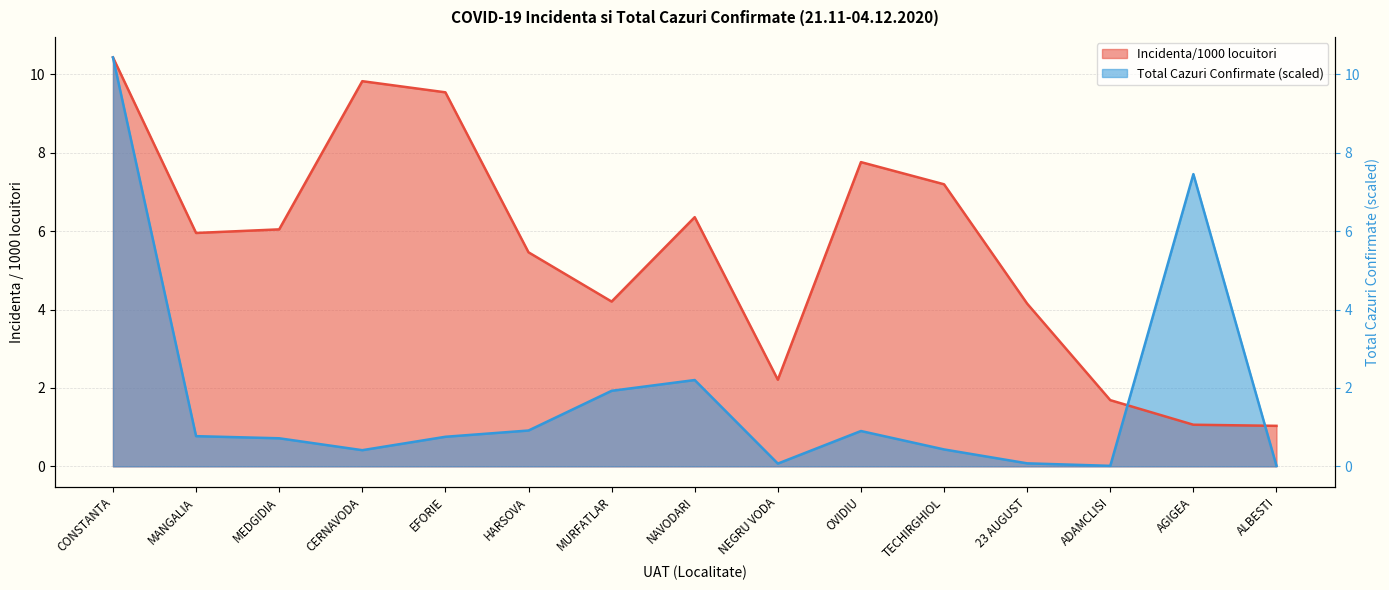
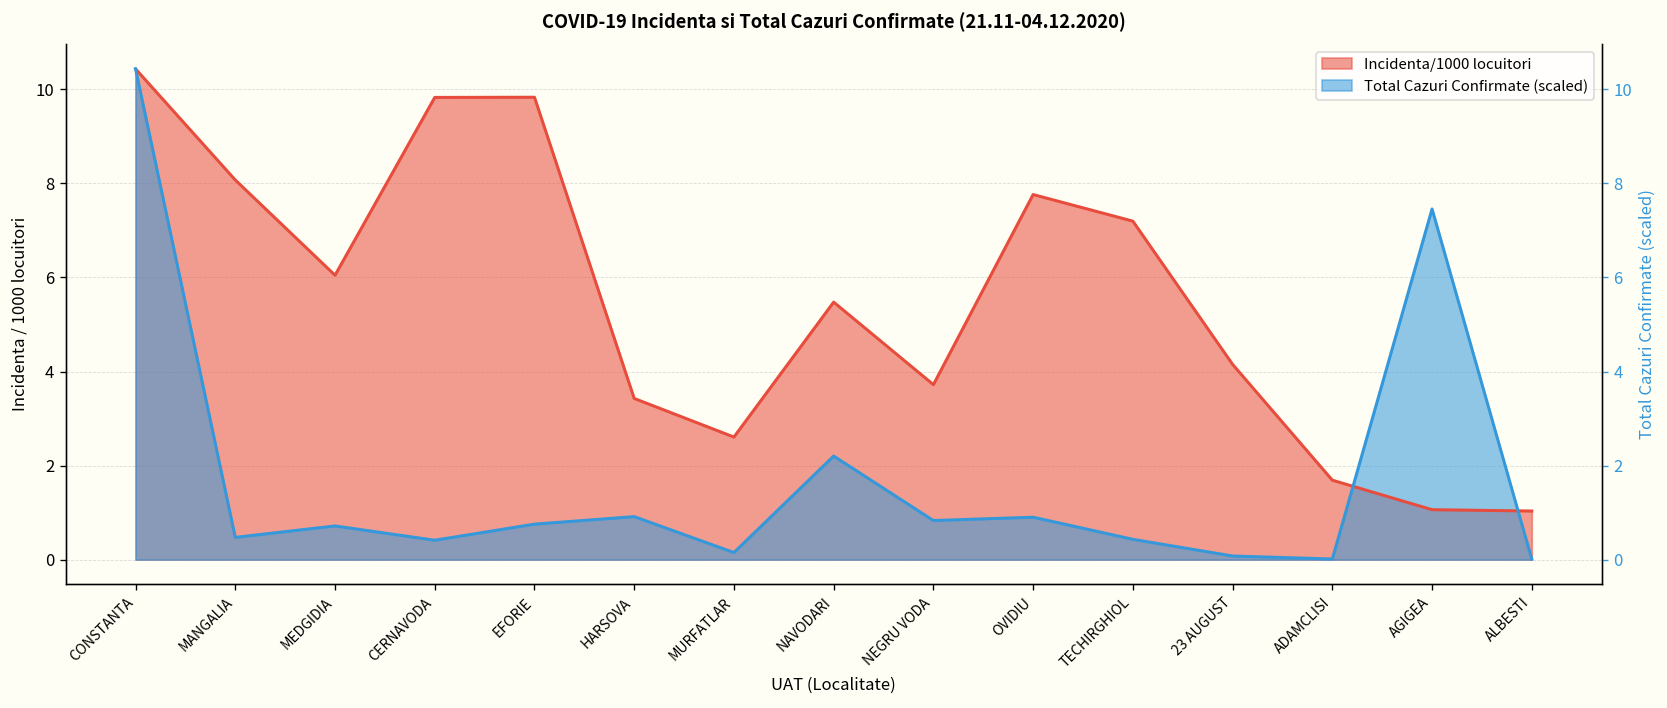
  {
    "Incidenta/1000 locuitori": {
-     "MANGALIA": 6.0,
+     "MANGALIA": 8.1,
      "MEDGIDIA": 6.0,
      "CERNAVODA": 9.8,
-     "EFORIE": 9.5,
-     "HARSOVA": 5.5,
-     "MURFATLAR": 4.2,
-     "NAVODARI": 6.4,
-     "NEGRU VODA": 2.2,
+     "EFORIE": 9.8,
+     "HARSOVA": 3.4,
+     "MURFATLAR": 2.6,
+     "NAVODARI": 5.5,
+     "NEGRU VODA": 3.7,
      "OVIDIU": 7.8,
      "TECHIRGHIOL": 7.2,
      "23 AUGUST": 4.2,
      "ADAMCLISI": 1.7,
      "AGIGEA": 1.1,
      "ALBESTI": 1.0
    },
    "Total Cazuri Confirmate (scaled)": {
-     "MANGALIA": 0.8,
+     "MANGALIA": 0.5,
      "MEDGIDIA": 0.7,
      "CERNAVODA": 0.4,
      "EFORIE": 0.8,
      "HARSOVA": 0.9,
-     "MURFATLAR": 1.9,
+     "MURFATLAR": 0.2,
      "NAVODARI": 2.2,
-     "NEGRU VODA": 0.1,
+     "NEGRU VODA": 0.8,
      "OVIDIU": 0.9,
      "TECHIRGHIOL": 0.4,
      "23 AUGUST": 0.1,
      "ADAMCLISI": 0.0,
      "AGIGEA": 7.5,
      "ALBESTI": 0.0
    }
  }
